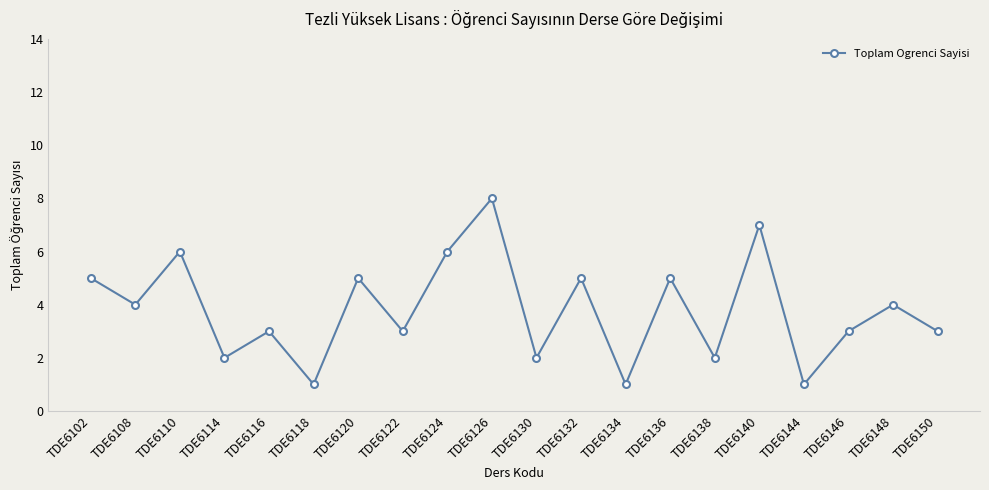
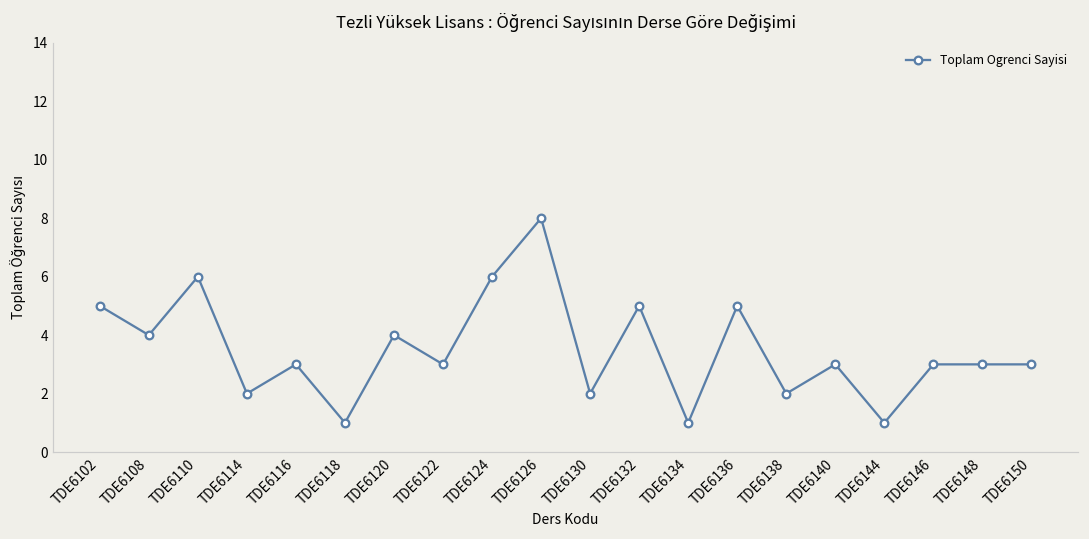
  {
    "TDE6102": 5,
    "TDE6108": 4,
    "TDE6110": 6,
    "TDE6114": 2,
    "TDE6116": 3,
    "TDE6118": 1,
-   "TDE6120": 5,
+   "TDE6120": 4,
    "TDE6122": 3,
    "TDE6124": 6,
    "TDE6126": 8,
    "TDE6130": 2,
    "TDE6132": 5,
    "TDE6134": 1,
    "TDE6136": 5,
    "TDE6138": 2,
-   "TDE6140": 7,
+   "TDE6140": 3,
    "TDE6144": 1,
    "TDE6146": 3,
-   "TDE6148": 4,
+   "TDE6148": 3,
    "TDE6150": 3
  }
